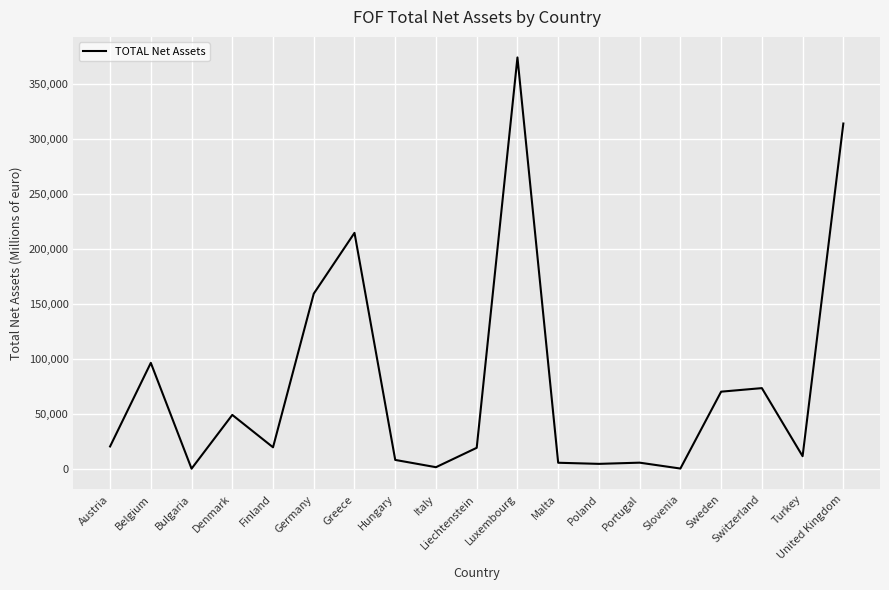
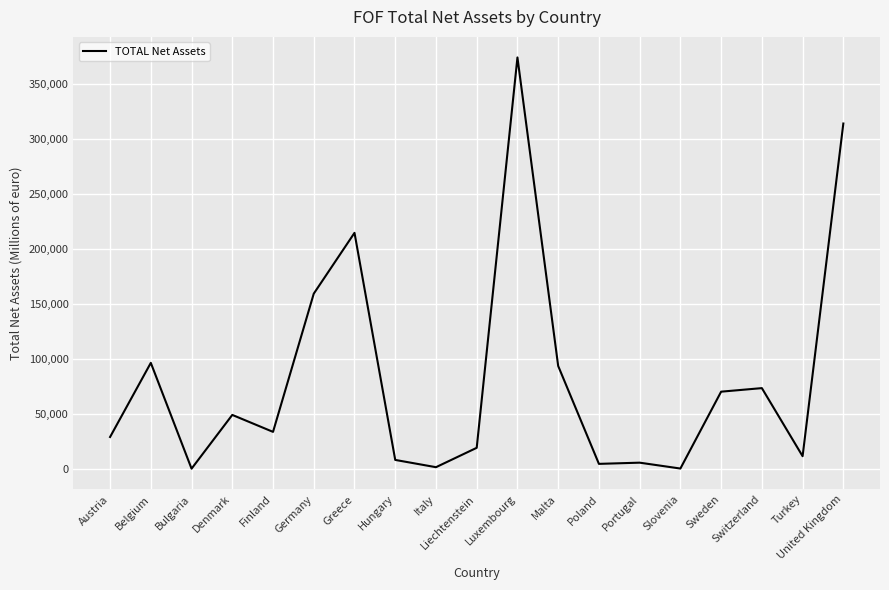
  {
-   "Austria": "20,000",
+   "Austria": "29,000",
    "Belgium": "96,000",
    "Bulgaria": "0",
    "Denmark": "49,000",
-   "Finland": "19,000",
+   "Finland": "34,000",
    "Germany": "159,000",
    "Greece": "215,000",
    "Hungary": "8,000",
    "Italy": "1,000",
    "Liechtenstein": "19,000",
    "Luxembourg": "375,000",
-   "Malta": "5,000",
+   "Malta": "94,000",
    "Poland": "4,000",
    "Portugal": "5,000",
    "Slovenia": "0",
    "Sweden": "70,000",
    "Switzerland": "73,000",
    "Turkey": "11,000",
    "United Kingdom": "314,000"
  }
